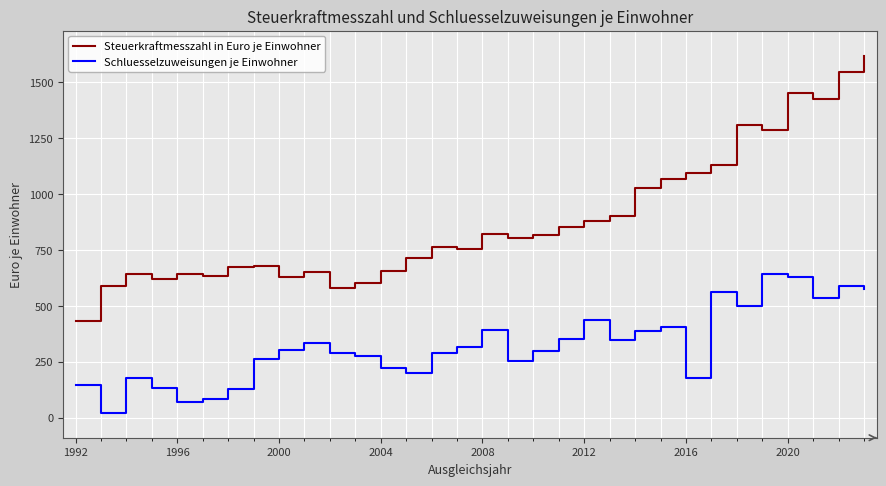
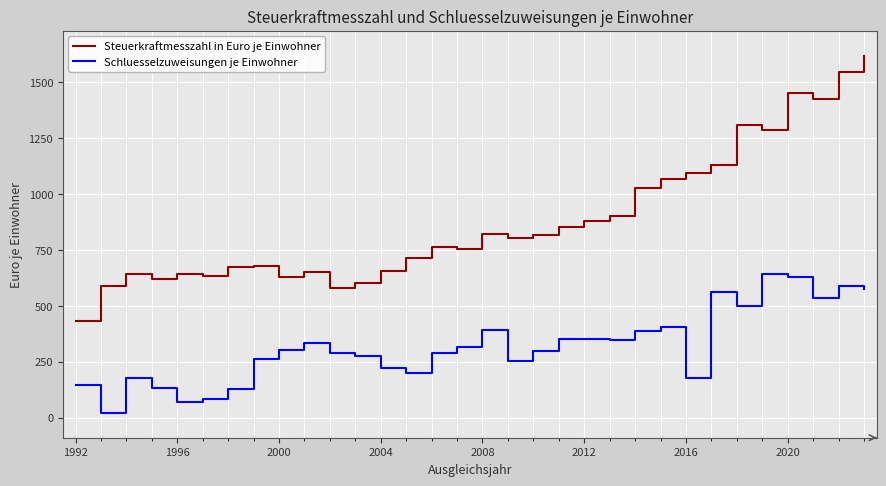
  {
    "Steuerkraftmesszahl in Euro je Einwohner": {
      "1992": 430,
      "1996": 640,
      "2000": 630,
      "2004": 660,
      "2008": 820,
      "2012": 880,
      "2016": 1100,
      "2020": 1450
    },
    "Schluesselzuweisungen je Einwohner": {
      "1992": 150,
      "1996": 70,
      "2000": 300,
      "2004": 220,
      "2008": 390,
-     "2012": 440,
+     "2012": 350,
      "2016": 180,
      "2020": 630
    }
  }
